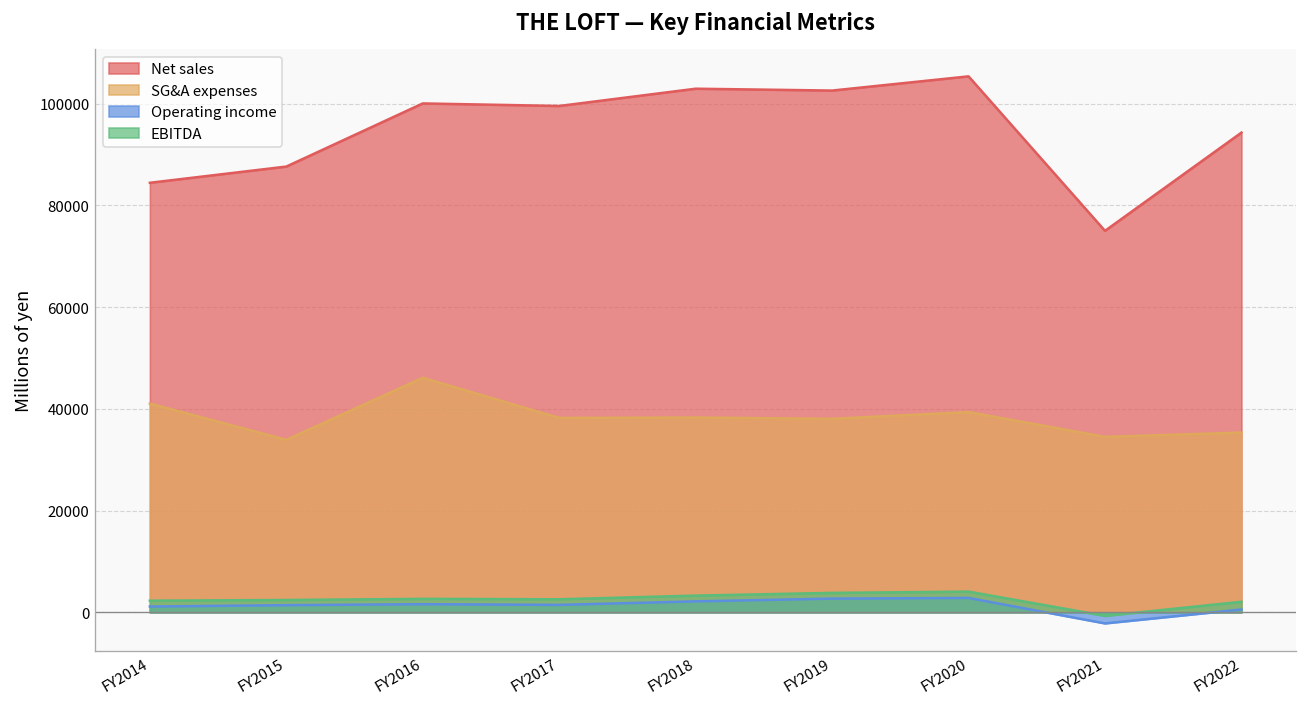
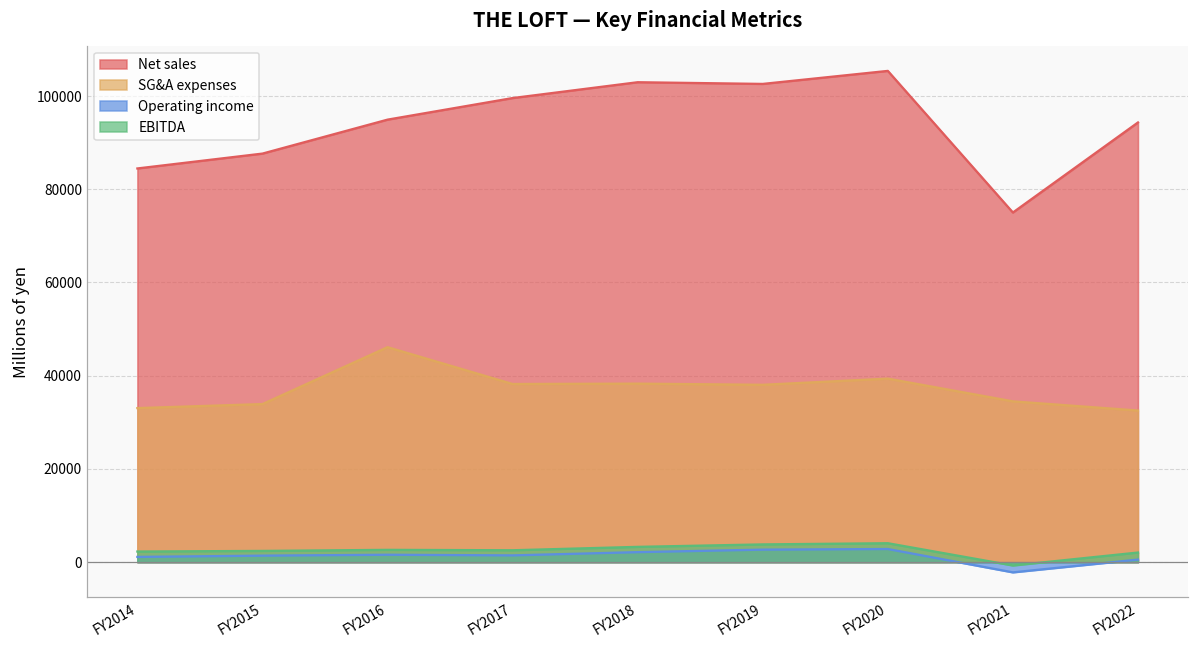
  {
    "Net sales": {
      "FY2014": 84000,
      "FY2015": 88000,
-     "FY2016": 100000,
+     "FY2016": 95000,
      "FY2017": 100000,
      "FY2018": 103000,
      "FY2019": 103000,
      "FY2020": 105000,
      "FY2021": 75000,
      "FY2022": 94000
    },
    "SG&A expenses": {
-     "FY2014": 41000,
+     "FY2014": 33000,
      "FY2015": 34000,
      "FY2016": 46000,
      "FY2017": 38000,
      "FY2018": 38000,
      "FY2019": 38000,
      "FY2020": 39000,
      "FY2021": 35000,
-     "FY2022": 35000
+     "FY2022": 33000
    }
  }
